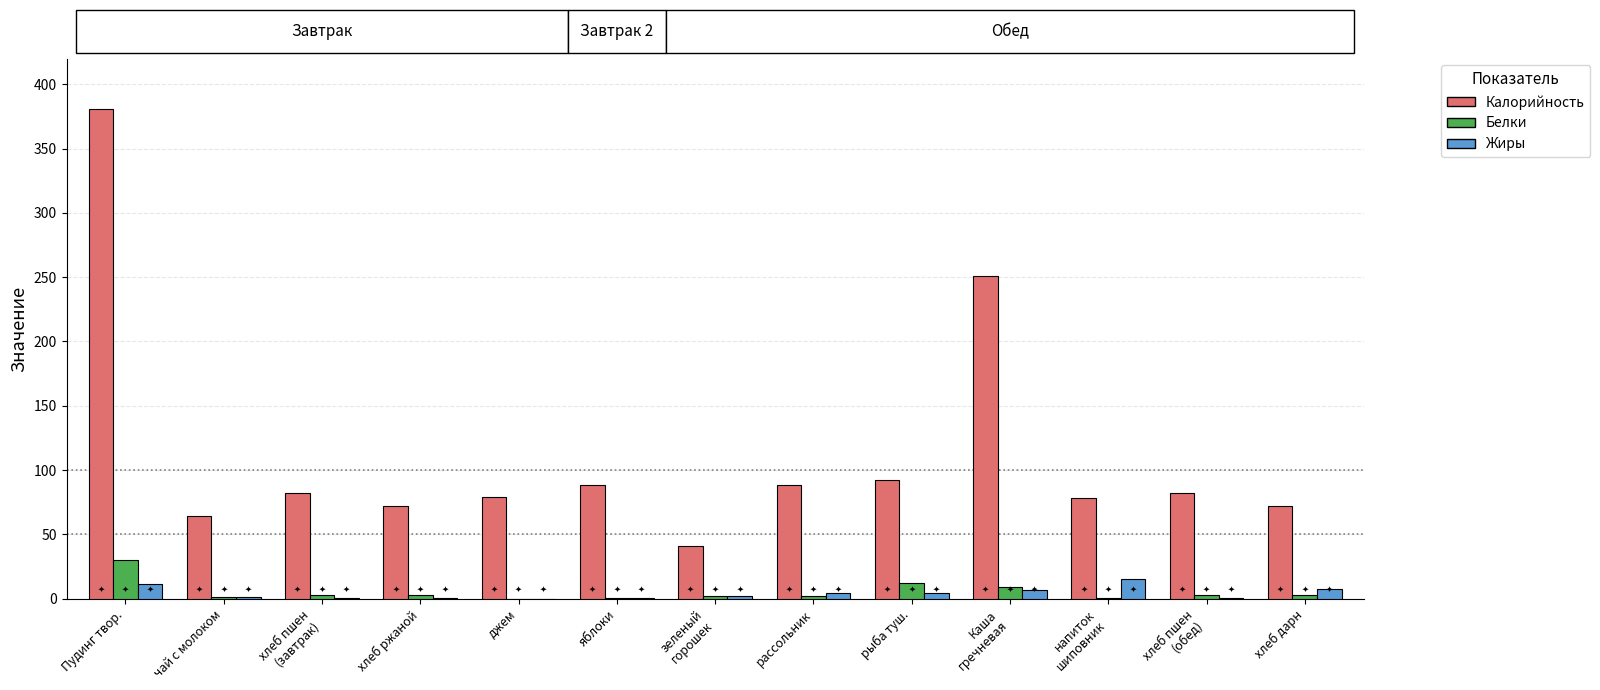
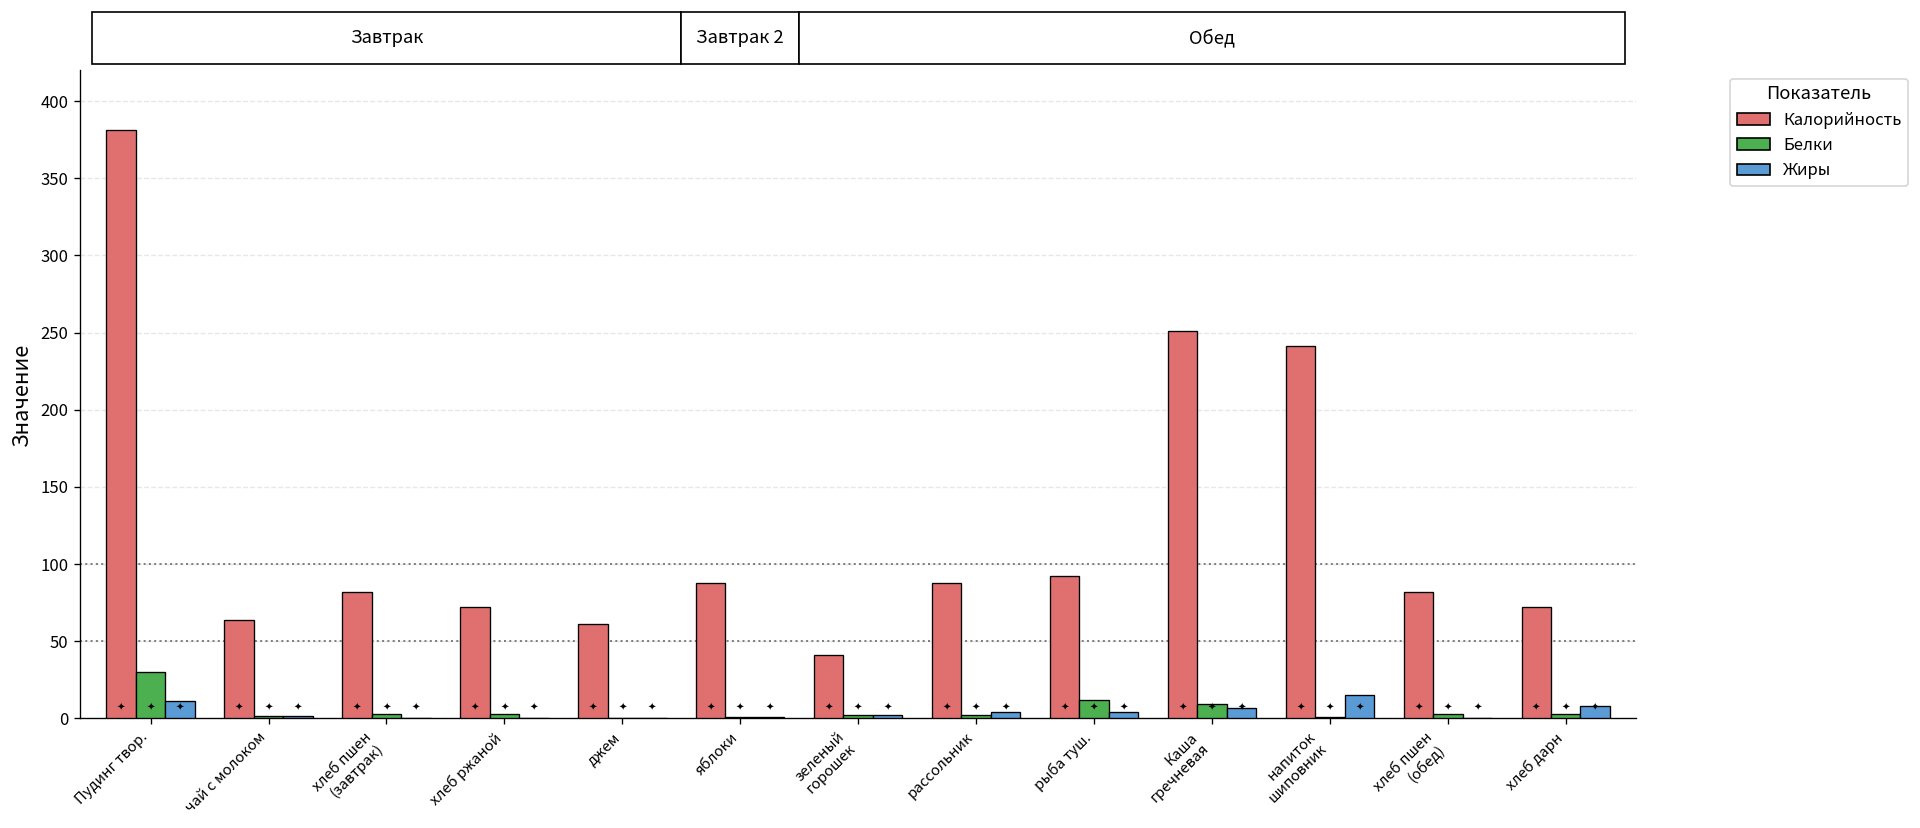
  {
    "Калорийность": {
      "Пудинг твор.": 381,
      "чай с молоком": 64,
      "хлеб пшен (завтрак)": 82,
      "хлеб ржаной": 72,
-     "джем": 79,
+     "джем": 61,
      "яблоки": 88,
      "зеленый горошек": 41,
      "рассольник": 88,
      "рыба туш.": 92,
      "Каша гречневая": 251,
-     "напиток шиповник": 78,
+     "напиток шиповник": 241,
      "хлеб пшен (обед)": 82,
      "хлеб дарн": 72
    },
    "Белки": {
      "Пудинг твор.": 30,
      "хлеб пшен (завтрак)": 3,
      "хлеб ржаной": 3,
      "джем": 0,
      "зеленый горошек": 2,
      "рассольник": 2,
      "рыба туш.": 12,
      "Каша гречневая": 9,
      "хлеб пшен (обед)": 3,
      "хлеб дарн": 3
    },
    "Жиры": {
      "Пудинг твор.": 11,
      "джем": 0,
      "зеленый горошек": 2,
      "рассольник": 4,
      "рыба туш.": 4,
      "Каша гречневая": 7,
      "напиток шиповник": 15,
      "хлеб дарн": 8
    }
  }
